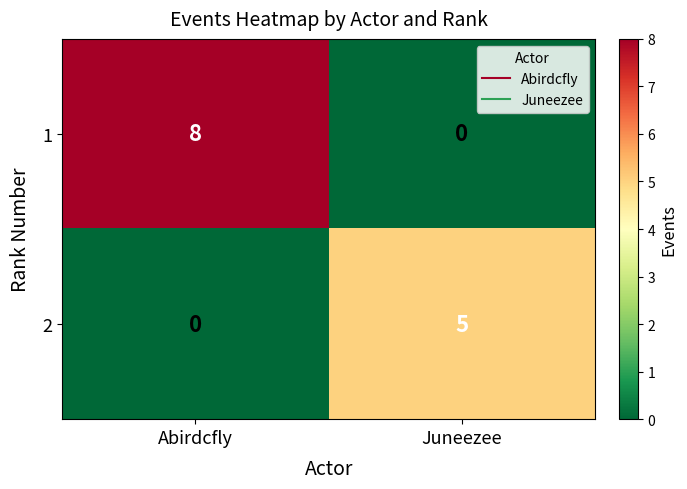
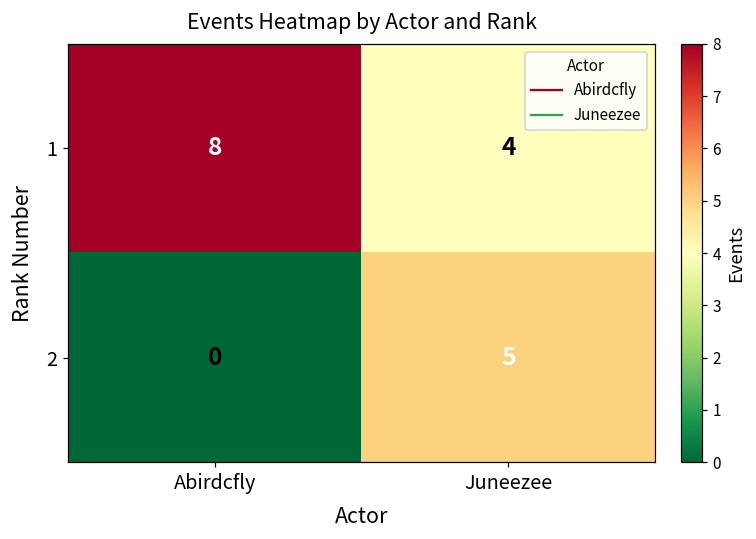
  {
    "1": {
      "Abirdcfly": 8,
-     "Juneezee": 0
+     "Juneezee": 4
    },
    "2": {
      "Abirdcfly": 0,
      "Juneezee": 5
    }
  }
